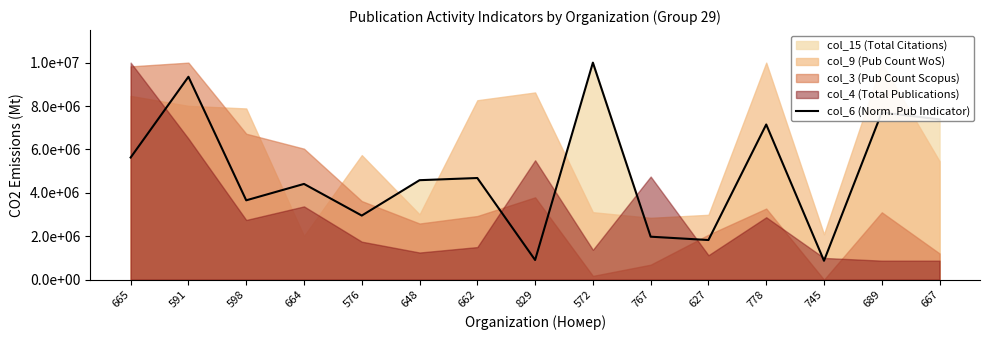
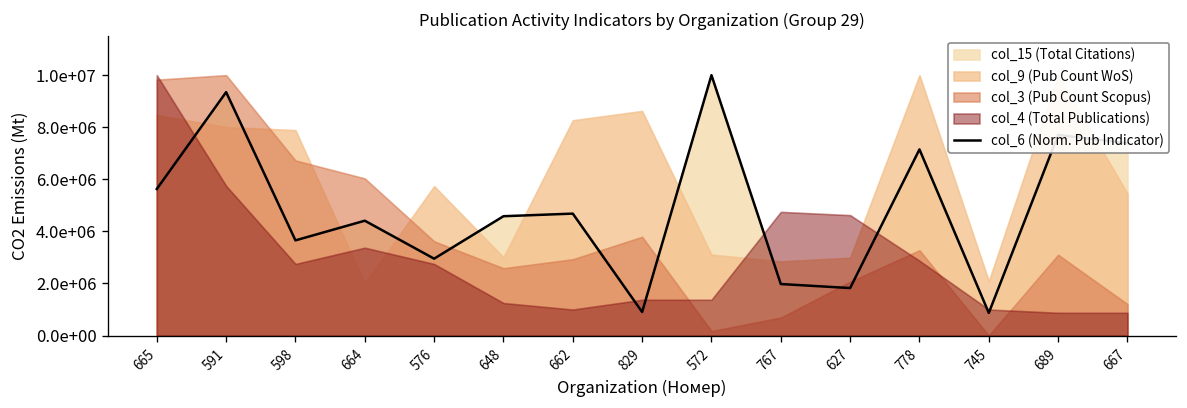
  {
    "col_4 (Total Publications)": {
      "665": 10000000,
-     "591": 6500000,
+     "591": 5800000,
      "598": 2800000,
      "664": 3400000,
-     "576": 1800000,
+     "576": 2800000,
      "648": 1300000,
-     "662": 1500000,
-     "829": 5500000,
+     "662": 1000000,
+     "829": 1400000,
      "572": 1400000,
      "767": 4800000,
-     "627": 1100000,
+     "627": 4600000,
      "778": 2900000,
      "745": 1000000,
      "689": 900000,
      "667": 900000
    }
  }
